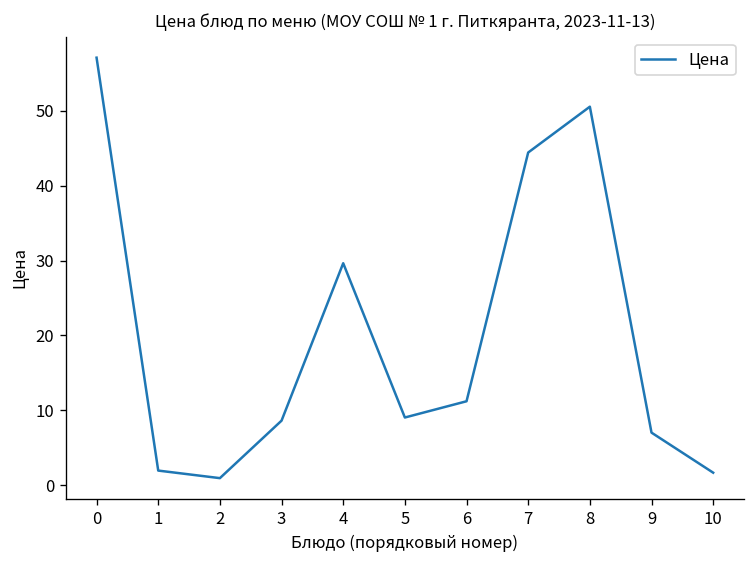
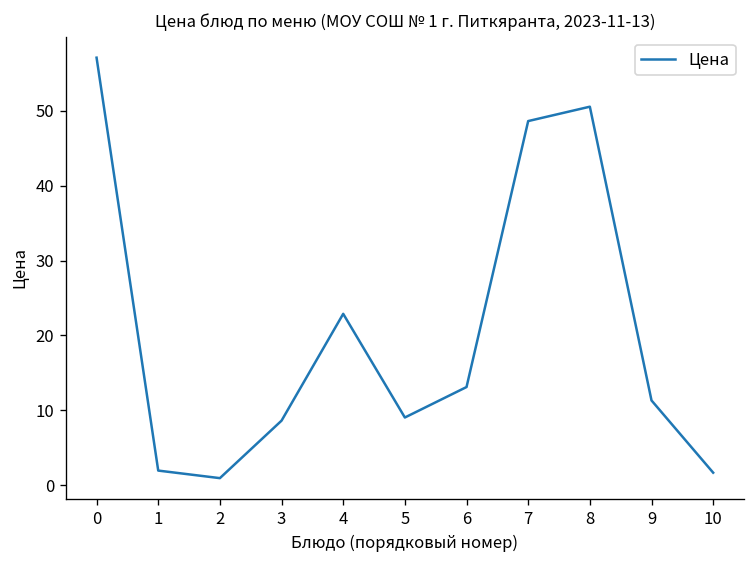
  {
    "0": 57,
    "1": 2,
    "2": 1,
    "3": 9,
-   "4": 30,
+   "4": 23,
    "5": 9,
-   "6": 11,
-   "7": 44,
+   "6": 13,
+   "7": 49,
    "8": 51,
-   "9": 7,
+   "9": 11,
    "10": 2
  }
